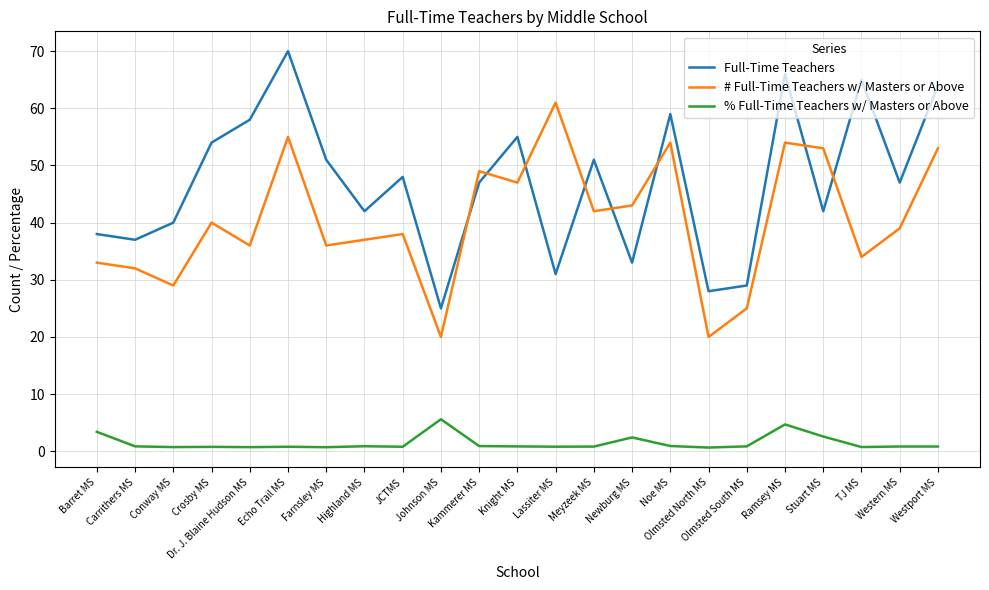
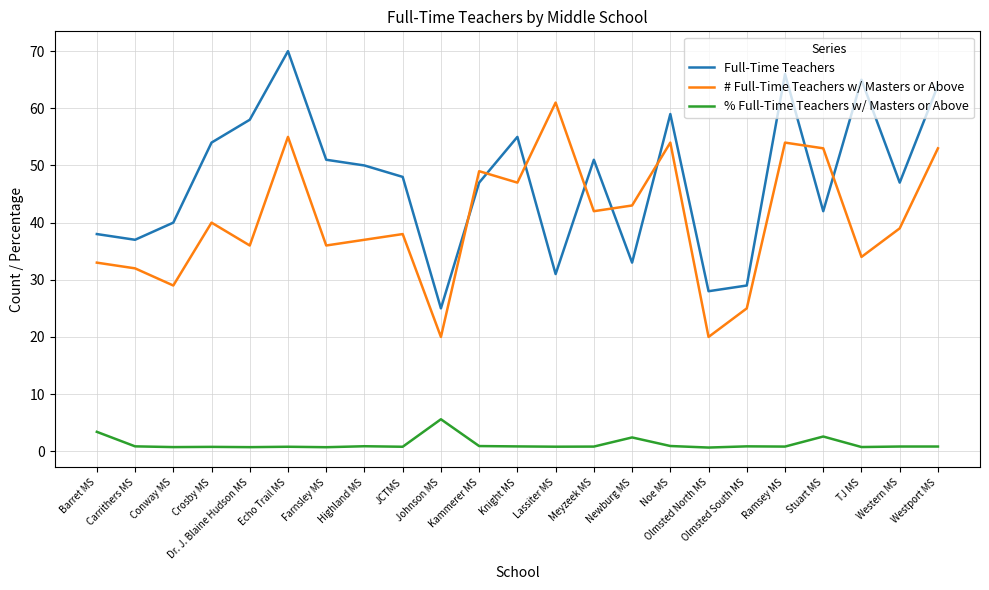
  {
    "Full-Time Teachers": {
      "Barret MS": 38,
      "Carrithers MS": 37,
      "Conway MS": 40,
      "Crosby MS": 54,
      "Dr. J. Blaine Hudson MS": 58,
      "Echo Trail MS": 70,
      "Farnsley MS": 51,
-     "Highland MS": 42,
+     "Highland MS": 50,
      "JCTMS": 48,
      "Johnson MS": 25,
      "Kammerer MS": 47,
      "Knight MS": 55,
      "Lassiter MS": 31,
      "Meyzeek MS": 51,
      "Newburg MS": 33,
      "Noe MS": 59,
      "Olmsted North MS": 28,
      "Olmsted South MS": 29,
      "Stuart MS": 42,
      "Western MS": 47
    },
    "# Full-Time Teachers w/ Masters or Above": {
      "Barret MS": 33,
      "Carrithers MS": 32,
      "Conway MS": 29,
      "Crosby MS": 40,
      "Dr. J. Blaine Hudson MS": 36,
      "Echo Trail MS": 55,
      "Farnsley MS": 36,
      "Highland MS": 37,
      "JCTMS": 38,
      "Johnson MS": 20,
      "Kammerer MS": 49,
      "Knight MS": 47,
      "Lassiter MS": 61,
      "Meyzeek MS": 42,
      "Newburg MS": 43,
      "Noe MS": 54,
      "Olmsted North MS": 20,
      "Olmsted South MS": 25,
      "Ramsey MS": 54,
      "Stuart MS": 53,
      "TJ MS": 34,
      "Western MS": 39,
      "Westport MS": 53
    },
    "% Full-Time Teachers w/ Masters or Above": {
      "Barret MS": 3,
      "Carrithers MS": 1,
      "Conway MS": 1,
      "Crosby MS": 1,
      "Dr. J. Blaine Hudson MS": 1,
      "Echo Trail MS": 1,
      "Farnsley MS": 1,
      "Highland MS": 1,
      "JCTMS": 1,
      "Johnson MS": 6,
      "Kammerer MS": 1,
      "Knight MS": 1,
      "Lassiter MS": 1,
      "Meyzeek MS": 1,
      "Newburg MS": 2,
      "Noe MS": 1,
      "Olmsted North MS": 1,
      "Olmsted South MS": 1,
-     "Ramsey MS": 5,
+     "Ramsey MS": 1,
      "Stuart MS": 3,
      "TJ MS": 1,
      "Western MS": 1,
      "Westport MS": 1
    }
  }
